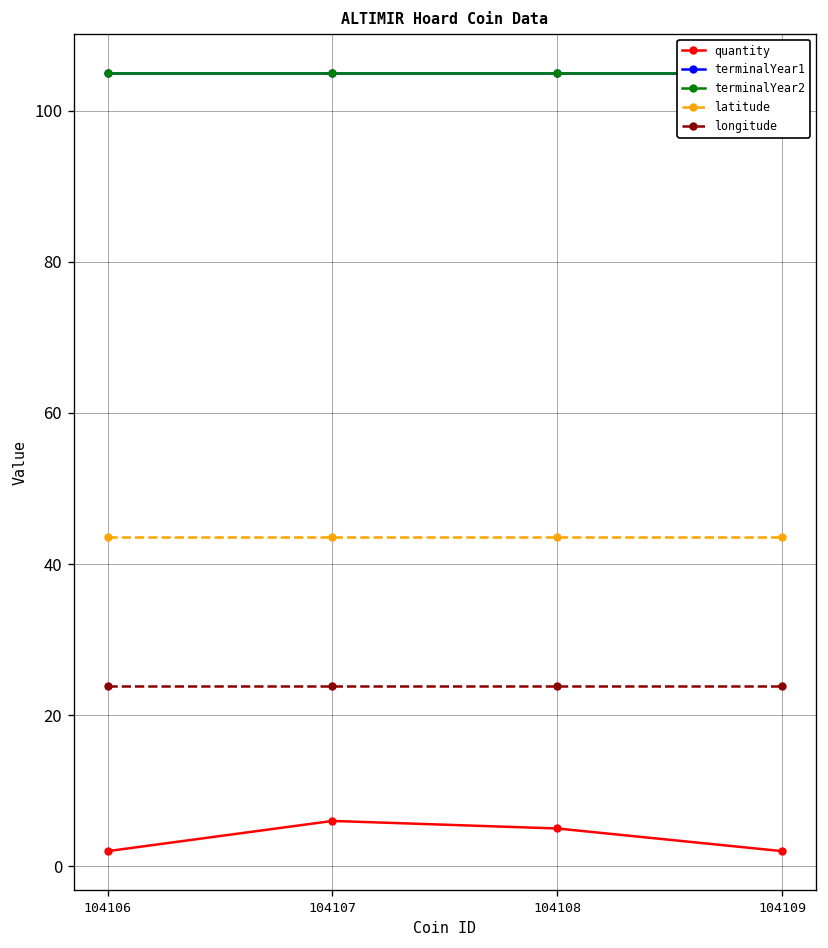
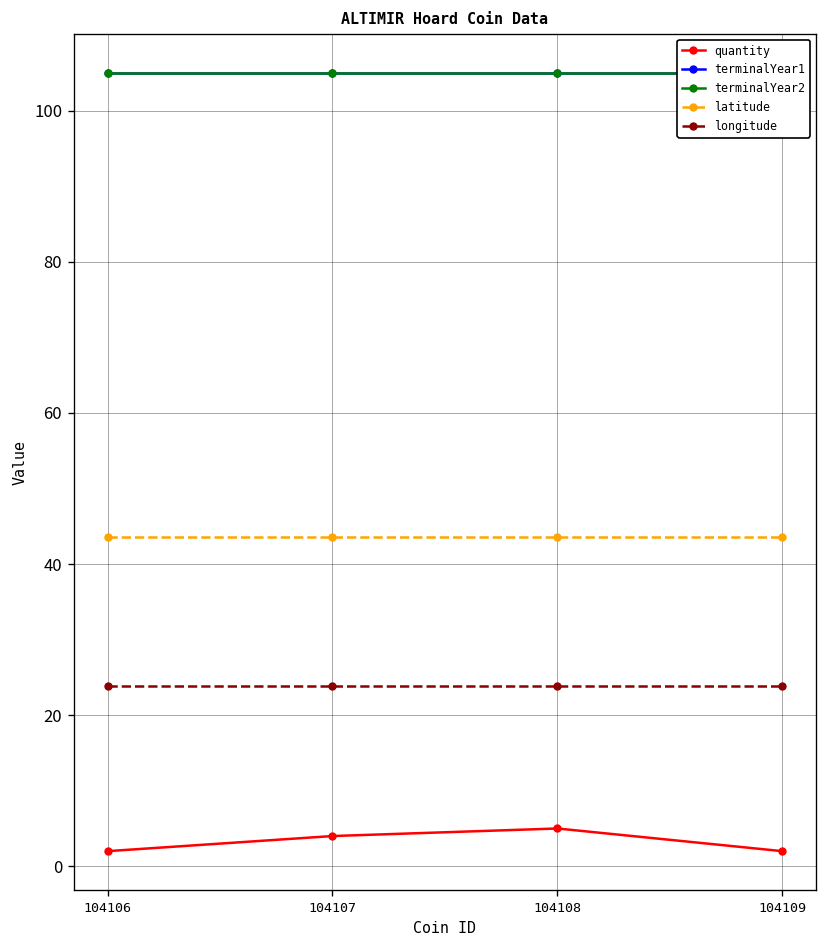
  {
    "quantity": {
      "104106": 2,
-     "104107": 6,
+     "104107": 4,
      "104108": 5,
      "104109": 2
    },
    "terminalYear2": {
      "104106": 105,
      "104107": 105,
      "104108": 105
    },
    "latitude": {
      "104106": 44,
      "104107": 44,
      "104108": 44,
      "104109": 44
    },
    "longitude": {
      "104106": 24,
      "104107": 24,
      "104108": 24,
      "104109": 24
    }
  }
